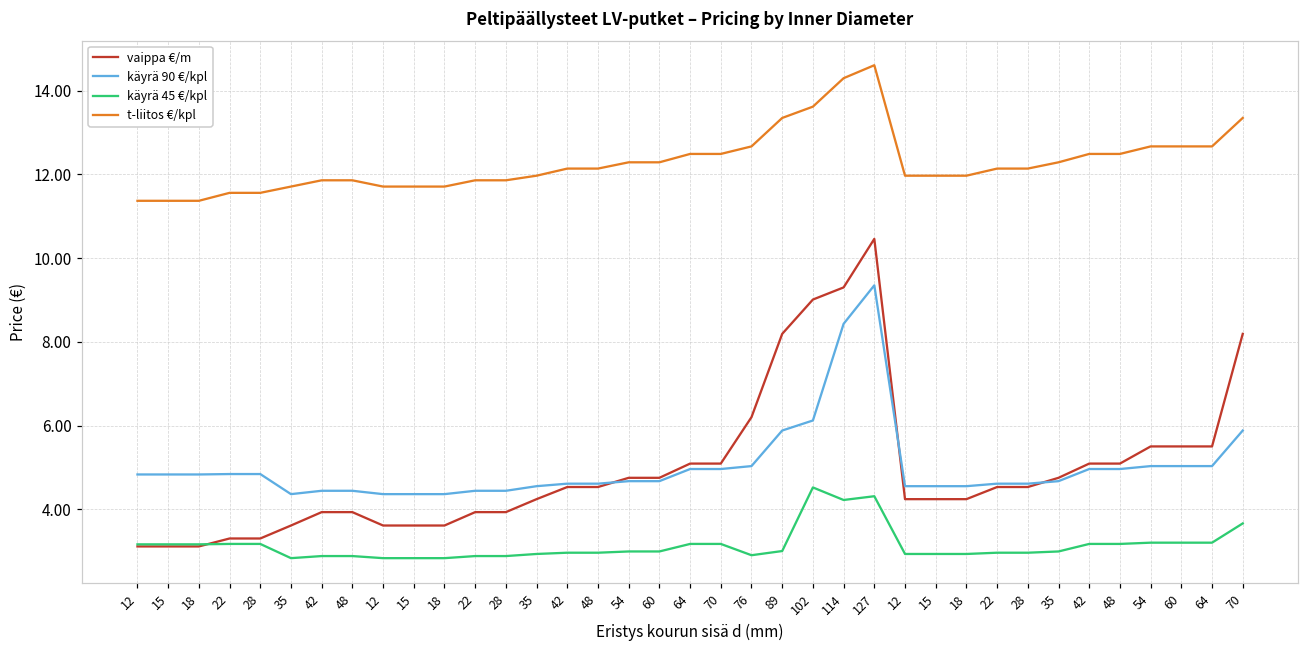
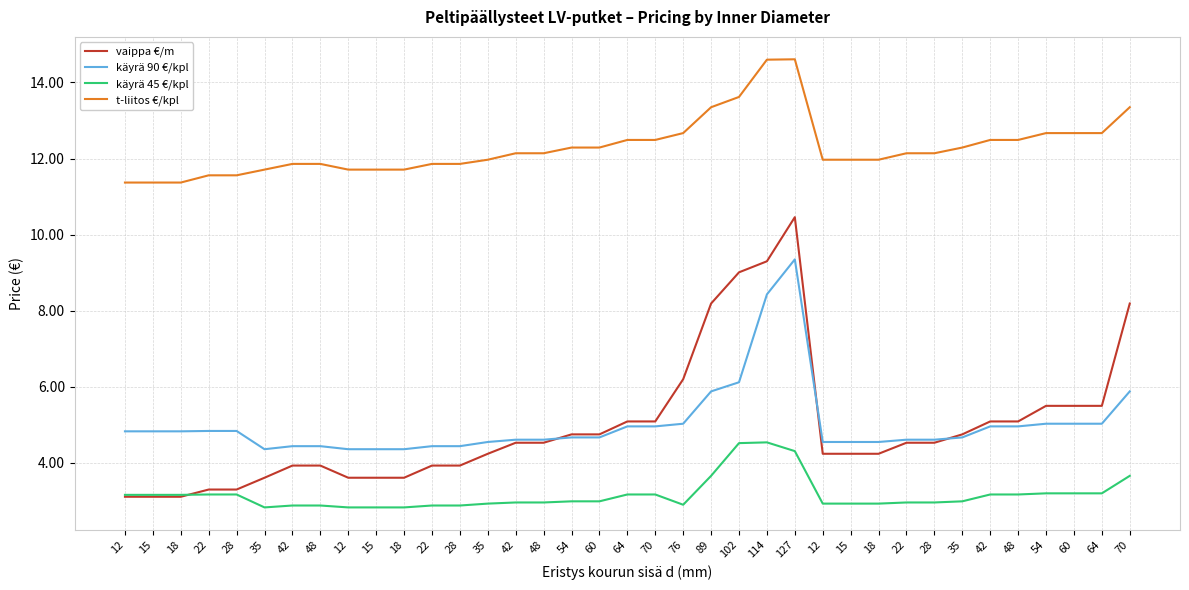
  {
    "vaippa €/m": {
      "76": 6.2,
      "89": 8.2,
      "102": 9.0,
      "114": 9.3,
      "127": 10.5
    },
    "käyrä 90 €/kpl": {
      "76": 5.0,
      "89": 5.9,
      "102": 6.1,
      "114": 8.4,
      "127": 9.4
    },
    "käyrä 45 €/kpl": {
      "76": 2.9,
-     "89": 3.0,
+     "89": 3.7,
      "102": 4.5,
-     "114": 4.2,
+     "114": 4.5,
      "127": 4.3
    },
    "t-liitos €/kpl": {
      "76": 12.7,
      "89": 13.4,
      "102": 13.6,
-     "114": 14.3,
+     "114": 14.6,
      "127": 14.6
    }
  }
